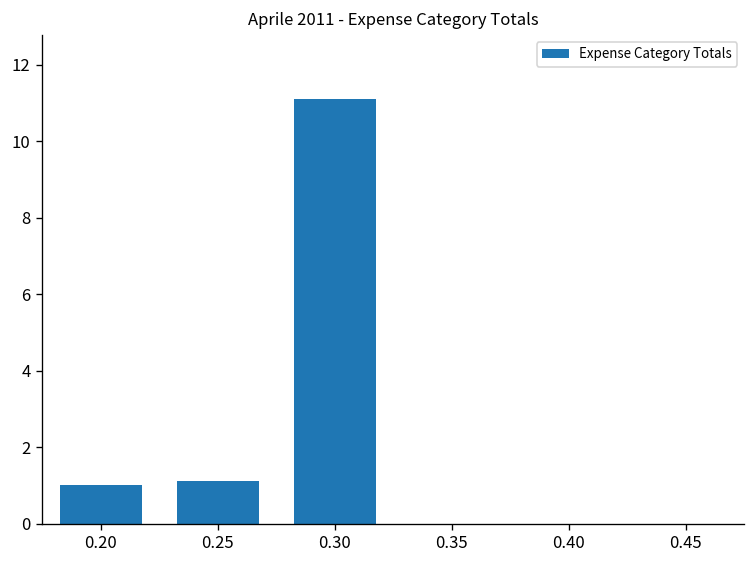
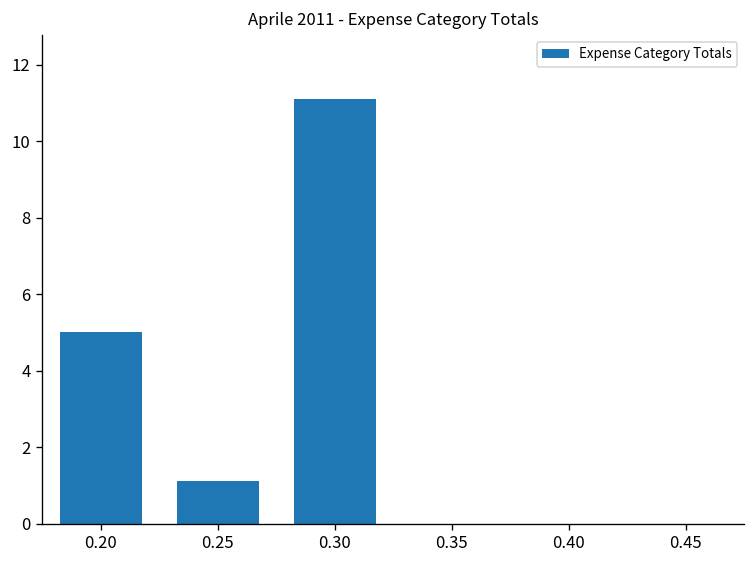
  {
-   "0.20": 1,
+   "0.20": 5,
    "0.25": 1.1,
    "0.30": 11.1,
    "0.35": 0,
    "0.40": 0,
    "0.45": 0
  }
